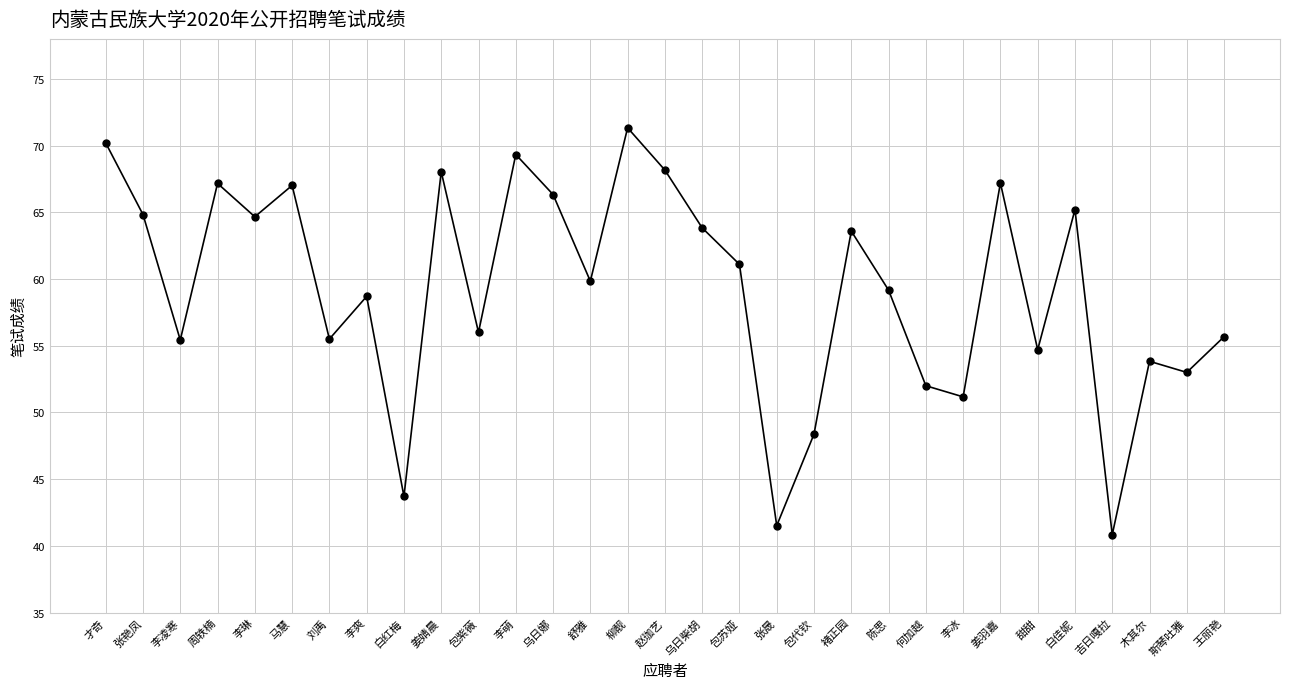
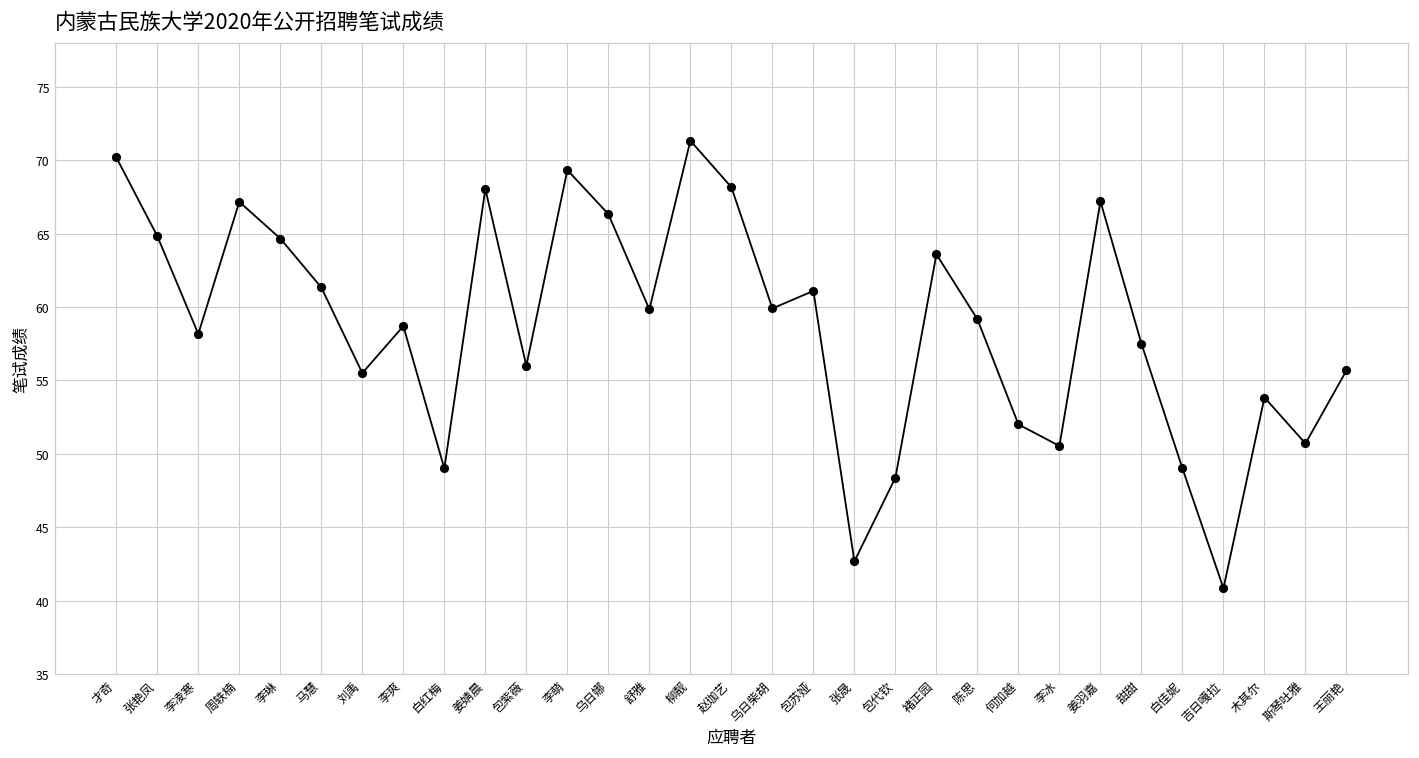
  {
    "才奇": 70.2,
    "张艳凤": 64.8,
-   "李凌寒": 55.4,
+   "李凌寒": 58.2,
    "周轶楠": 67.2,
    "李琳": 64.7,
-   "马慧": 67.0,
+   "马慧": 61.3,
    "刘禹": 55.5,
    "李爽": 58.7,
-   "白红梅": 43.7,
+   "白红梅": 49.0,
    "姜婧晨": 68.0,
    "包紫薇": 56.0,
    "李萌": 69.3,
    "乌日娜": 66.3,
    "舒雅": 59.8,
    "柳靓": 71.3,
    "赵珈艺": 68.2,
-   "乌日柴胡": 63.8,
+   "乌日柴胡": 59.9,
    "包苏娅": 61.1,
-   "张晟": 41.5,
+   "张晟": 42.7,
    "包代钦": 48.4,
    "褚正园": 63.6,
    "陈思": 59.2,
    "何加越": 52.0,
-   "李冰": 51.2,
+   "李冰": 50.5,
    "姜羽嘉": 67.2,
-   "甜甜": 54.7,
-   "白佳妮": 65.2,
+   "甜甜": 57.5,
+   "白佳妮": 49.0,
    "吉日嘎拉": 40.8,
    "木其尔": 53.8,
-   "斯琴吐雅": 53.0,
+   "斯琴吐雅": 50.7,
    "王丽艳": 55.7
  }
